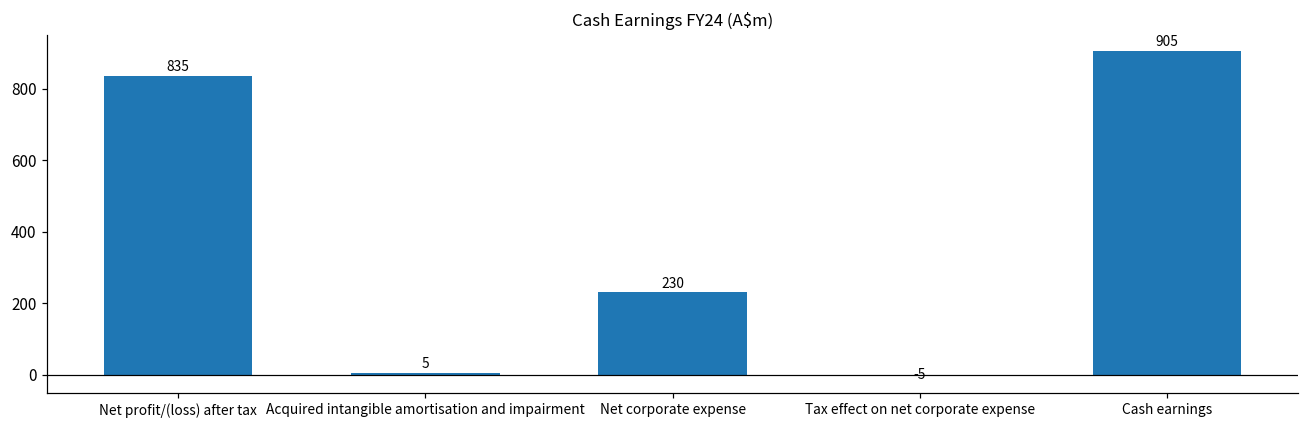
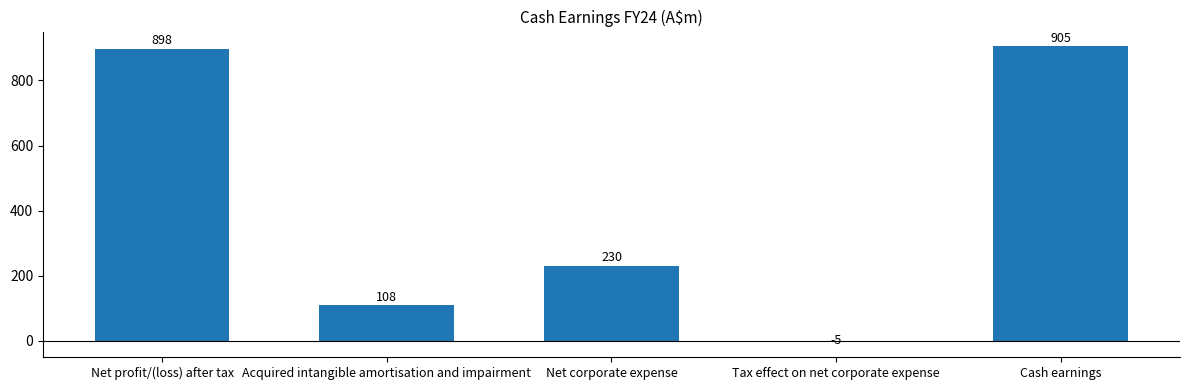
  {
-   "Net profit/(loss) after tax": 835,
-   "Acquired intangible amortisation and impairment": 5,
+   "Net profit/(loss) after tax": 898,
+   "Acquired intangible amortisation and impairment": 108,
    "Net corporate expense": 230,
    "Tax effect on net corporate expense": -5,
    "Cash earnings": 905
  }
